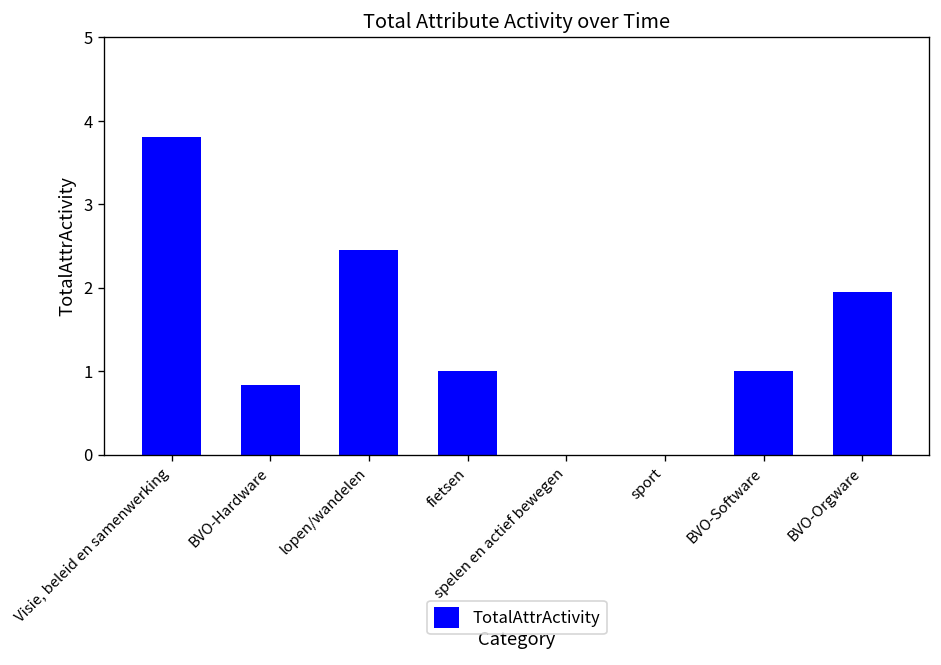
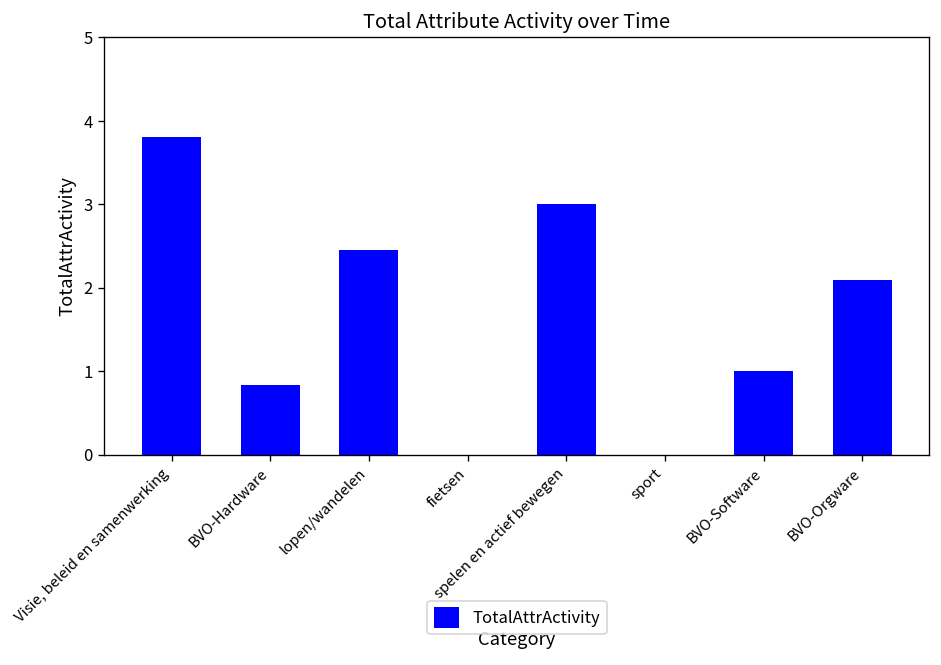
  {
    "Visie, beleid en samenwerking": 3.8,
    "BVO-Hardware": 0.8,
    "lopen/wandelen": 2.5,
-   "fietsen": 1,
-   "spelen en actief bewegen": 0,
+   "fietsen": 0,
+   "spelen en actief bewegen": 3,
    "sport": 0.0,
    "BVO-Software": 1.0,
-   "BVO-Orgware": 1.9
+   "BVO-Orgware": 2.1
  }
